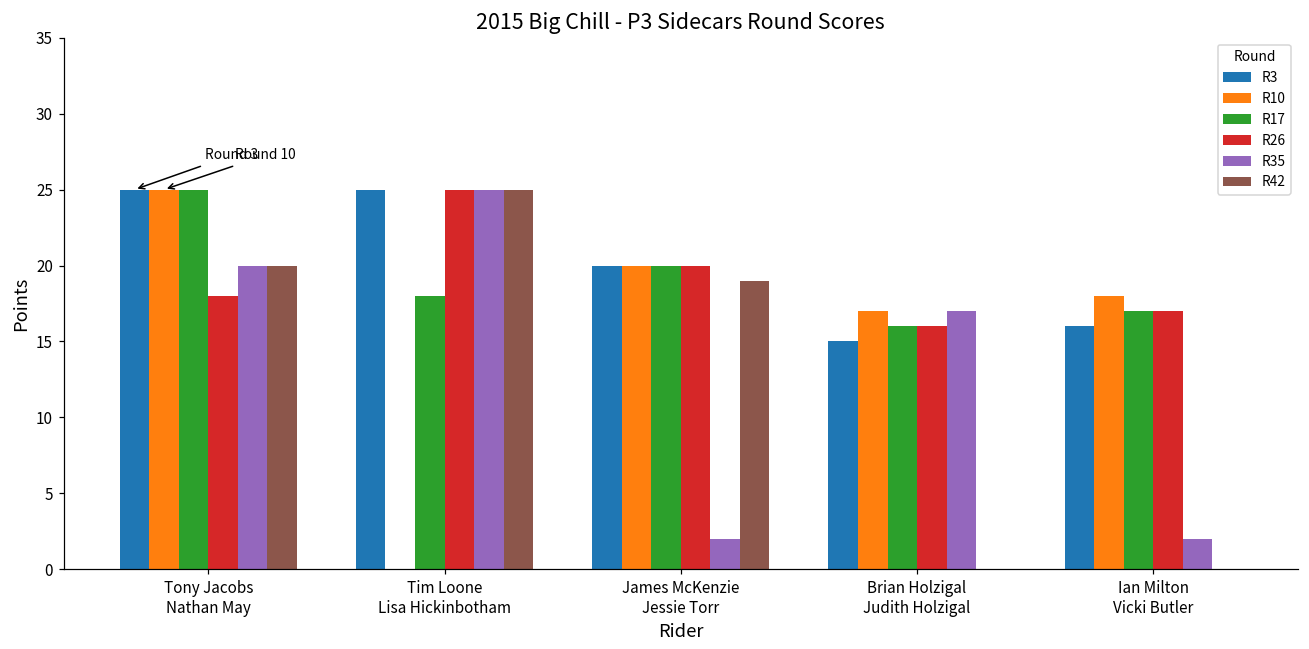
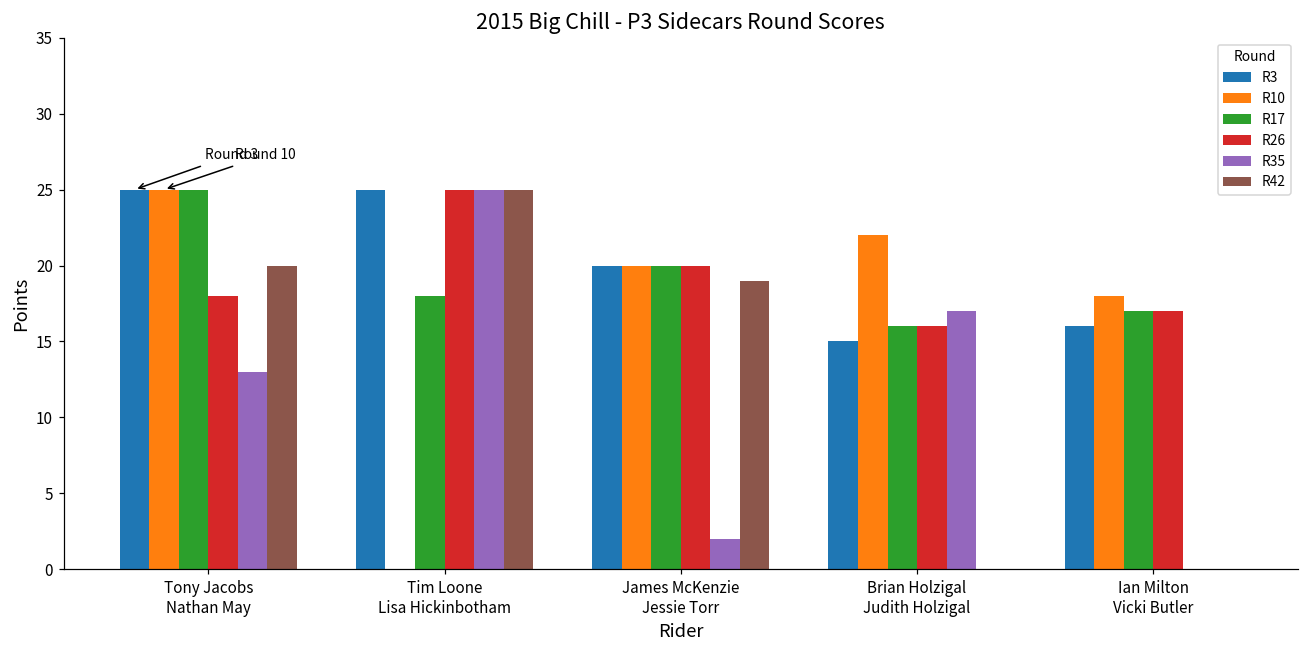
  {
    "R3": {
      "Tony Jacobs Nathan May": 25,
      "Tim Loone Lisa Hickinbotham": 25,
      "James McKenzie Jessie Torr": 20,
      "Brian Holzigal Judith Holzigal": 15,
      "Ian Milton Vicki Butler": 16
    },
    "R10": {
      "Tim Loone Lisa Hickinbotham": 0,
      "James McKenzie Jessie Torr": 20,
-     "Brian Holzigal Judith Holzigal": 17,
+     "Brian Holzigal Judith Holzigal": 22,
      "Ian Milton Vicki Butler": 18
    },
    "R17": {
      "Tim Loone Lisa Hickinbotham": 18,
      "James McKenzie Jessie Torr": 20,
      "Brian Holzigal Judith Holzigal": 16,
      "Ian Milton Vicki Butler": 17
    },
    "R26": {
      "Tony Jacobs Nathan May": 18,
      "Tim Loone Lisa Hickinbotham": 25,
      "James McKenzie Jessie Torr": 20,
      "Brian Holzigal Judith Holzigal": 16,
      "Ian Milton Vicki Butler": 17
    },
    "R35": {
-     "Tony Jacobs Nathan May": 20,
+     "Tony Jacobs Nathan May": 13,
      "Tim Loone Lisa Hickinbotham": 25,
      "James McKenzie Jessie Torr": 2,
      "Brian Holzigal Judith Holzigal": 17,
-     "Ian Milton Vicki Butler": 2
+     "Ian Milton Vicki Butler": 0
    },
    "R42": {
      "Tony Jacobs Nathan May": 20,
      "Tim Loone Lisa Hickinbotham": 25,
      "James McKenzie Jessie Torr": 19,
      "Brian Holzigal Judith Holzigal": 0,
      "Ian Milton Vicki Butler": 0
    }
  }
